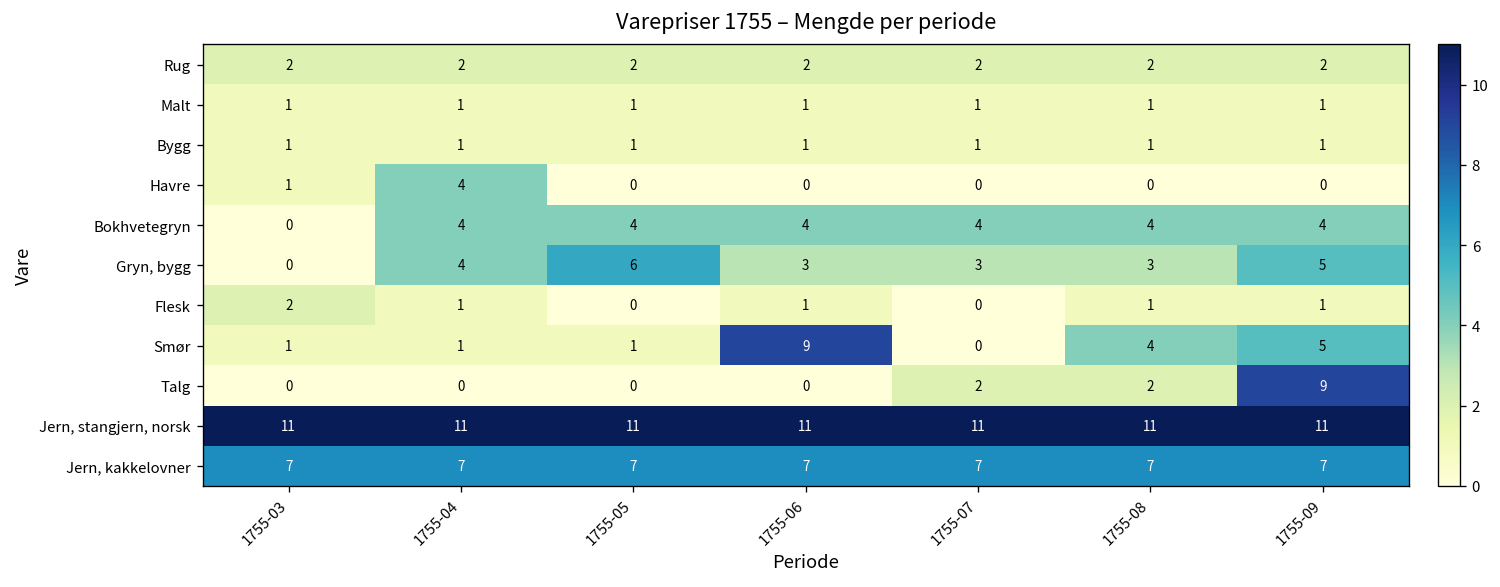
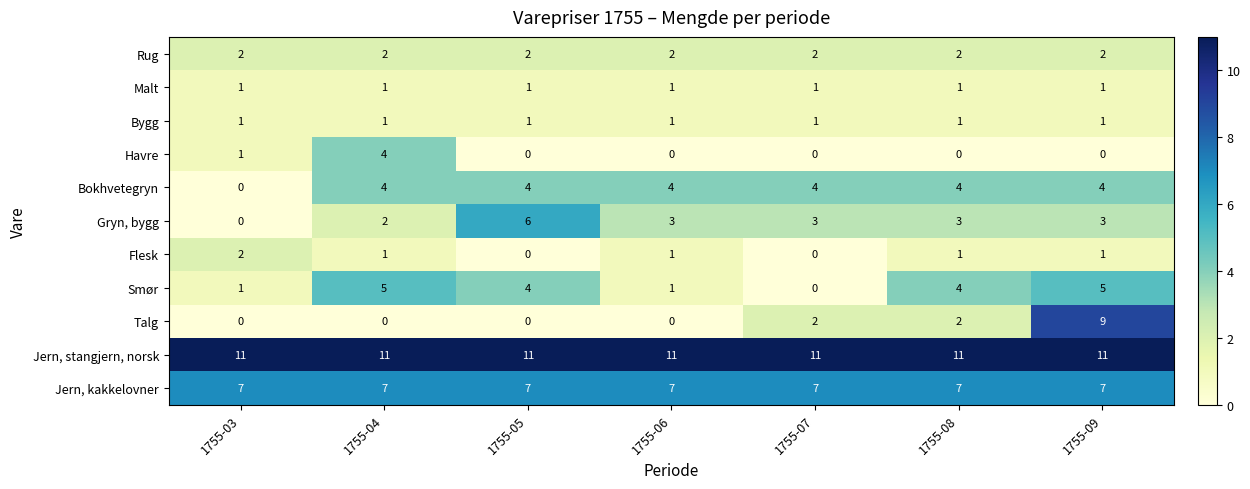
  {
    "Rug": {
      "1755-03": 2,
      "1755-04": 2,
      "1755-05": 2,
      "1755-06": 2,
      "1755-07": 2,
      "1755-08": 2,
      "1755-09": 2
    },
    "Malt": {
      "1755-03": 1,
      "1755-04": 1,
      "1755-05": 1,
      "1755-06": 1,
      "1755-07": 1,
      "1755-08": 1,
      "1755-09": 1
    },
    "Bygg": {
      "1755-03": 1,
      "1755-04": 1,
      "1755-05": 1,
      "1755-06": 1,
      "1755-07": 1,
      "1755-08": 1,
      "1755-09": 1
    },
    "Havre": {
      "1755-03": 1,
      "1755-04": 4,
      "1755-05": 0,
      "1755-06": 0,
      "1755-07": 0,
      "1755-08": 0,
      "1755-09": 0
    },
    "Bokhvetegryn": {
      "1755-03": 0,
      "1755-04": 4,
      "1755-05": 4,
      "1755-06": 4,
      "1755-07": 4,
      "1755-08": 4,
      "1755-09": 4
    },
    "Gryn, bygg": {
      "1755-03": 0,
-     "1755-04": 4,
+     "1755-04": 2,
      "1755-05": 6,
      "1755-06": 3,
      "1755-07": 3,
      "1755-08": 3,
-     "1755-09": 5
+     "1755-09": 3
    },
    "Flesk": {
      "1755-03": 2,
      "1755-04": 1,
      "1755-05": 0,
      "1755-06": 1,
      "1755-07": 0,
      "1755-08": 1,
      "1755-09": 1
    },
    "Smør": {
      "1755-03": 1,
-     "1755-04": 1,
-     "1755-05": 1,
-     "1755-06": 9,
+     "1755-04": 5,
+     "1755-05": 4,
+     "1755-06": 1,
      "1755-07": 0,
      "1755-08": 4,
      "1755-09": 5
    },
    "Talg": {
      "1755-03": 0,
      "1755-04": 0,
      "1755-05": 0,
      "1755-06": 0,
      "1755-07": 2,
      "1755-08": 2,
      "1755-09": 9
    },
    "Jern, stangjern, norsk": {
      "1755-03": 11,
      "1755-04": 11,
      "1755-05": 11,
      "1755-06": 11,
      "1755-07": 11,
      "1755-08": 11,
      "1755-09": 11
    },
    "Jern, kakkelovner": {
      "1755-03": 7,
      "1755-04": 7,
      "1755-05": 7,
      "1755-06": 7,
      "1755-07": 7,
      "1755-08": 7,
      "1755-09": 7
    }
  }
